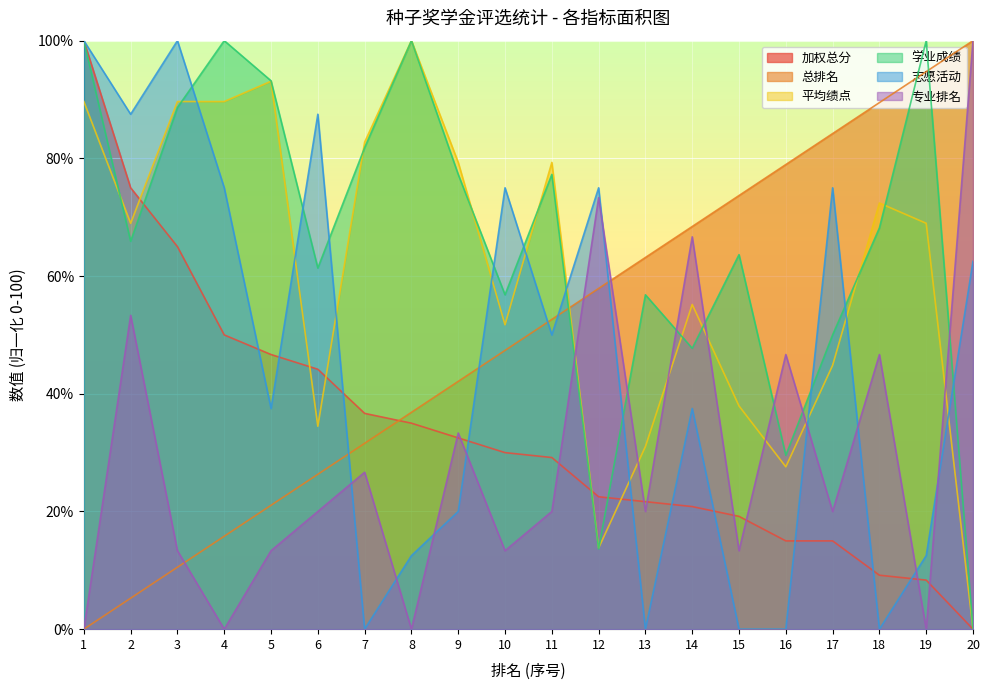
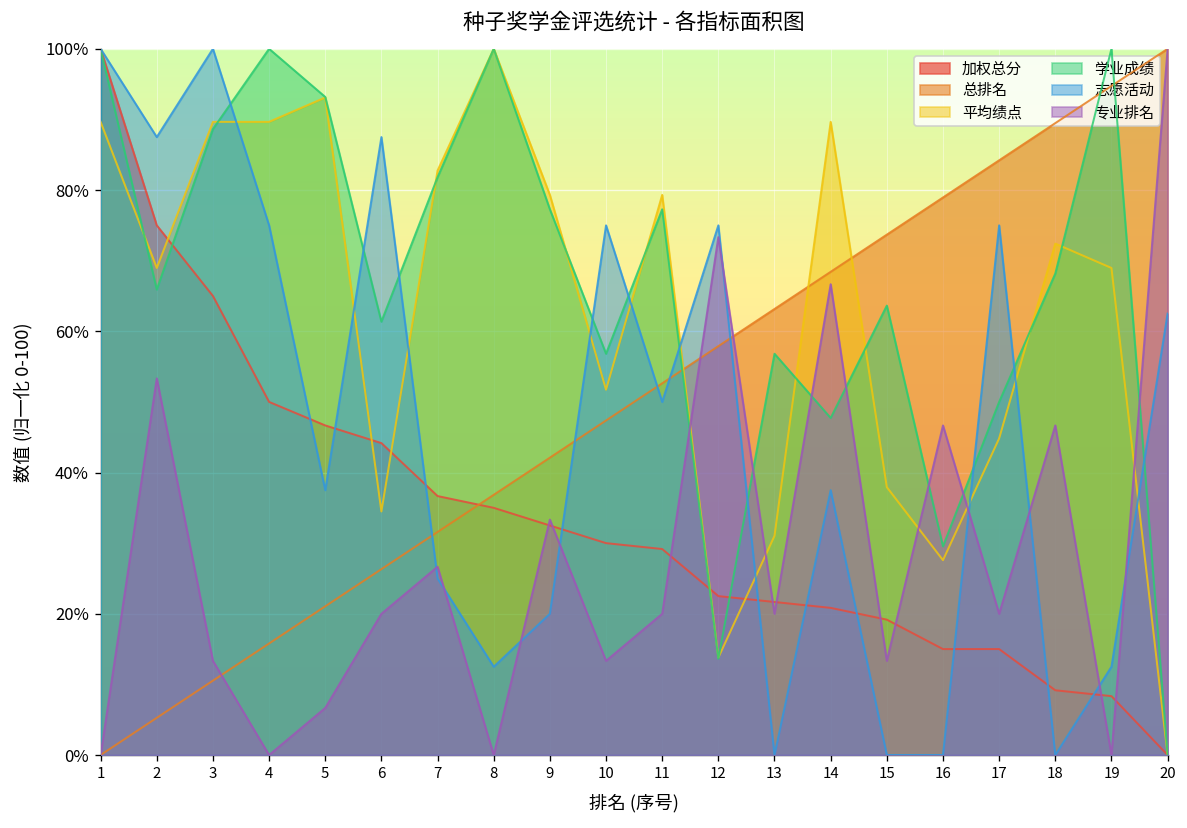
  {
    "平均绩点": {
      "1": "90%",
      "2": "69%",
      "3": "90%",
      "4": "90%",
      "6": "34%",
      "7": "83%",
      "9": "79%",
      "10": "52%",
      "11": "79%",
      "13": "31%",
-     "14": "55%",
+     "14": "90%",
      "15": "38%",
      "16": "28%",
      "17": "45%",
      "18": "72%",
      "19": "69%"
    },
    "学业成绩": {
      "2": "66%",
      "3": "89%",
      "4": "100%",
      "6": "61%",
      "7": "82%",
      "9": "77%",
      "10": "57%",
      "11": "77%",
      "13": "57%",
      "14": "48%",
      "15": "64%",
      "16": "30%",
      "17": "50%",
      "18": "68%",
      "19": "100%"
    },
    "志愿活动": {
      "2": "88%",
      "3": "100%",
      "4": "75%",
      "5": "38%",
      "6": "88%",
-     "7": "0%",
+     "7": "25%",
      "8": "13%",
      "9": "20%",
      "10": "75%",
      "11": "50%",
      "12": "75%",
      "13": "0%",
      "14": "38%",
      "15": "0%",
      "16": "0%",
      "17": "75%",
      "18": "0%",
      "19": "13%",
      "20": "63%"
    },
    "专业排名": {
      "2": "53%",
      "3": "13%",
      "4": "0%",
-     "5": "13%",
+     "5": "7%",
      "6": "20%",
      "7": "27%",
      "8": "0%",
      "9": "33%",
      "10": "13%",
      "11": "20%",
      "12": "73%",
      "13": "20%",
      "14": "67%",
      "15": "13%",
      "16": "47%",
      "17": "20%",
      "18": "47%",
      "19": "0%"
    }
  }
